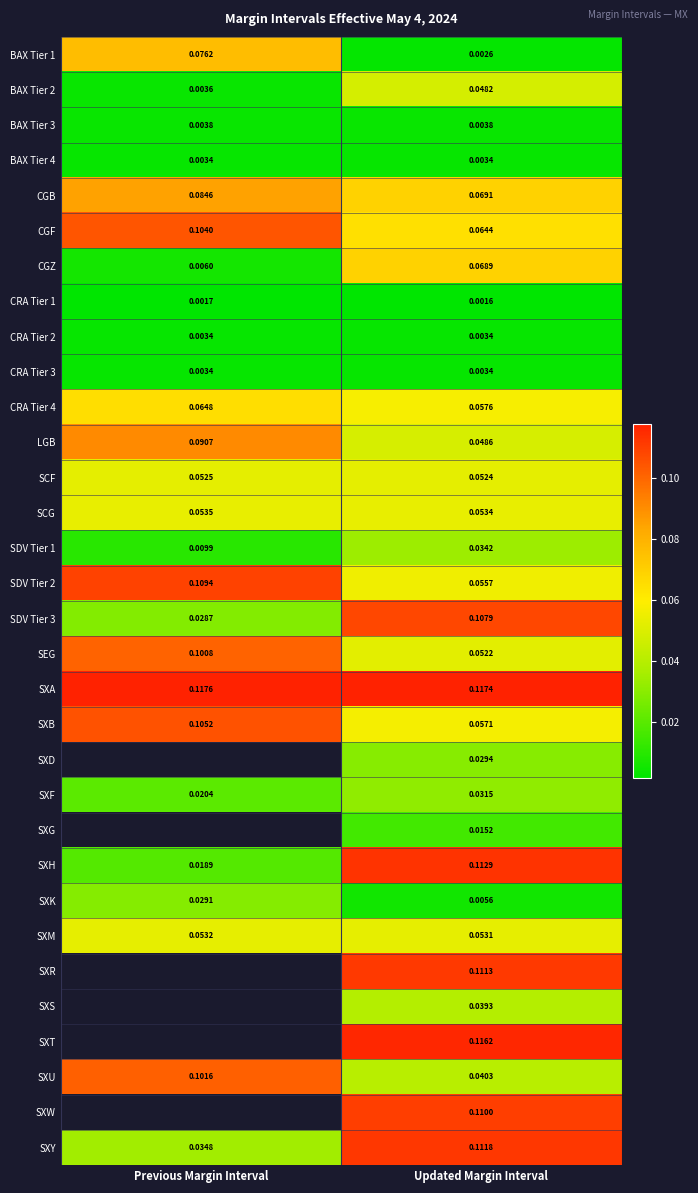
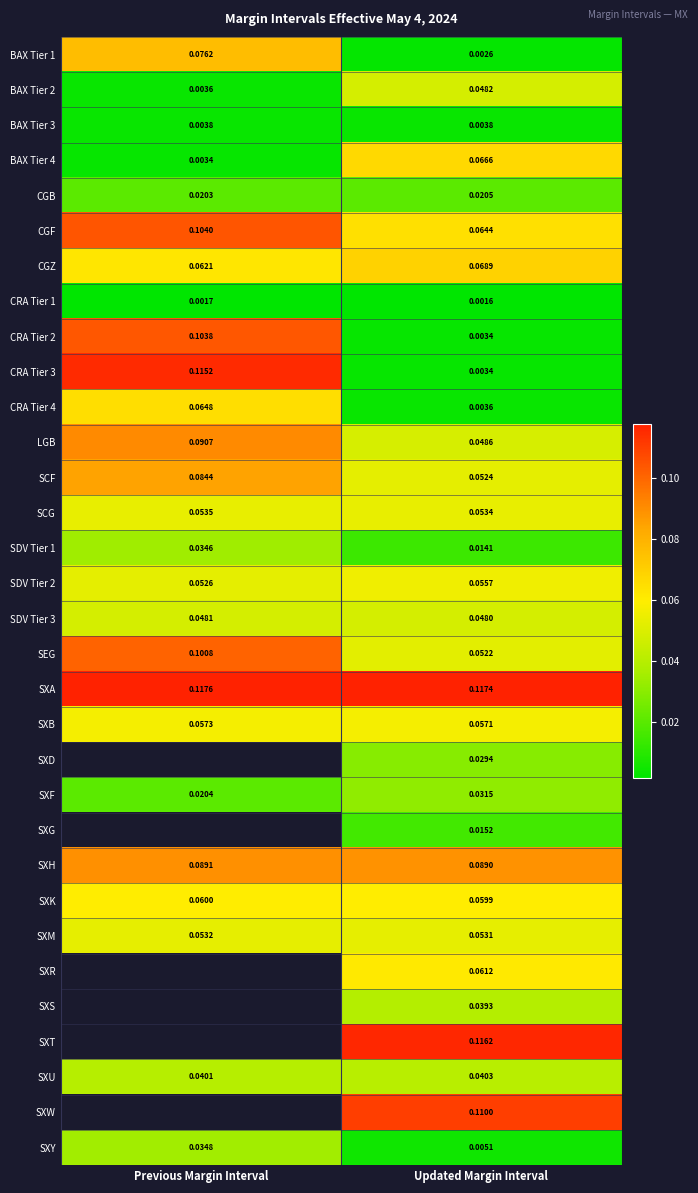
  {
    "BAX Tier 1": {
      "Previous Margin Interval": 0.0762,
      "Updated Margin Interval": 0.0026
    },
    "BAX Tier 2": {
      "Previous Margin Interval": 0.0036,
      "Updated Margin Interval": 0.0482
    },
    "BAX Tier 3": {
      "Previous Margin Interval": 0.0038,
      "Updated Margin Interval": 0.0038
    },
    "BAX Tier 4": {
      "Previous Margin Interval": 0.0034,
-     "Updated Margin Interval": 0.0034
+     "Updated Margin Interval": 0.0666
    },
    "CGB": {
-     "Previous Margin Interval": 0.0846,
-     "Updated Margin Interval": 0.0691
+     "Previous Margin Interval": 0.0203,
+     "Updated Margin Interval": 0.0205
    },
    "CGF": {
      "Previous Margin Interval": 0.1040,
      "Updated Margin Interval": 0.0644
    },
    "CGZ": {
-     "Previous Margin Interval": 0.0060,
+     "Previous Margin Interval": 0.0621,
      "Updated Margin Interval": 0.0689
    },
    "CRA Tier 1": {
      "Previous Margin Interval": 0.0017,
      "Updated Margin Interval": 0.0016
    },
    "CRA Tier 2": {
-     "Previous Margin Interval": 0.0034,
+     "Previous Margin Interval": 0.1038,
      "Updated Margin Interval": 0.0034
    },
    "CRA Tier 3": {
-     "Previous Margin Interval": 0.0034,
+     "Previous Margin Interval": 0.1152,
      "Updated Margin Interval": 0.0034
    },
    "CRA Tier 4": {
      "Previous Margin Interval": 0.0648,
-     "Updated Margin Interval": 0.0576
+     "Updated Margin Interval": 0.0036
    },
    "LGB": {
      "Previous Margin Interval": 0.0907,
      "Updated Margin Interval": 0.0486
    },
    "SCF": {
-     "Previous Margin Interval": 0.0525,
+     "Previous Margin Interval": 0.0844,
      "Updated Margin Interval": 0.0524
    },
    "SCG": {
      "Previous Margin Interval": 0.0535,
      "Updated Margin Interval": 0.0534
    },
    "SDV Tier 1": {
-     "Previous Margin Interval": 0.0099,
-     "Updated Margin Interval": 0.0342
+     "Previous Margin Interval": 0.0346,
+     "Updated Margin Interval": 0.0141
    },
    "SDV Tier 2": {
-     "Previous Margin Interval": 0.1094,
+     "Previous Margin Interval": 0.0526,
      "Updated Margin Interval": 0.0557
    },
    "SDV Tier 3": {
-     "Previous Margin Interval": 0.0287,
-     "Updated Margin Interval": 0.1079
+     "Previous Margin Interval": 0.0481,
+     "Updated Margin Interval": 0.0480
    },
    "SEG": {
      "Previous Margin Interval": 0.1008,
      "Updated Margin Interval": 0.0522
    },
    "SXA": {
      "Previous Margin Interval": 0.1176,
      "Updated Margin Interval": 0.1174
    },
    "SXB": {
-     "Previous Margin Interval": 0.1052,
+     "Previous Margin Interval": 0.0573,
      "Updated Margin Interval": 0.0571
    },
    "SXD": {
      "Updated Margin Interval": 0.0294
    },
    "SXF": {
      "Previous Margin Interval": 0.0204,
      "Updated Margin Interval": 0.0315
    },
    "SXG": {
      "Updated Margin Interval": 0.0152
    },
    "SXH": {
-     "Previous Margin Interval": 0.0189,
-     "Updated Margin Interval": 0.1129
+     "Previous Margin Interval": 0.0891,
+     "Updated Margin Interval": 0.0890
    },
    "SXK": {
-     "Previous Margin Interval": 0.0291,
-     "Updated Margin Interval": 0.0056
+     "Previous Margin Interval": 0.0600,
+     "Updated Margin Interval": 0.0599
    },
    "SXM": {
      "Previous Margin Interval": 0.0532,
      "Updated Margin Interval": 0.0531
    },
    "SXR": {
-     "Updated Margin Interval": 0.1113
+     "Updated Margin Interval": 0.0612
    },
    "SXS": {
      "Updated Margin Interval": 0.0393
    },
    "SXT": {
      "Updated Margin Interval": 0.1162
    },
    "SXU": {
-     "Previous Margin Interval": 0.1016,
+     "Previous Margin Interval": 0.0401,
      "Updated Margin Interval": 0.0403
    },
    "SXW": {
      "Updated Margin Interval": 0.1100
    },
    "SXY": {
      "Previous Margin Interval": 0.0348,
-     "Updated Margin Interval": 0.1118
+     "Updated Margin Interval": 0.0051
    }
  }
